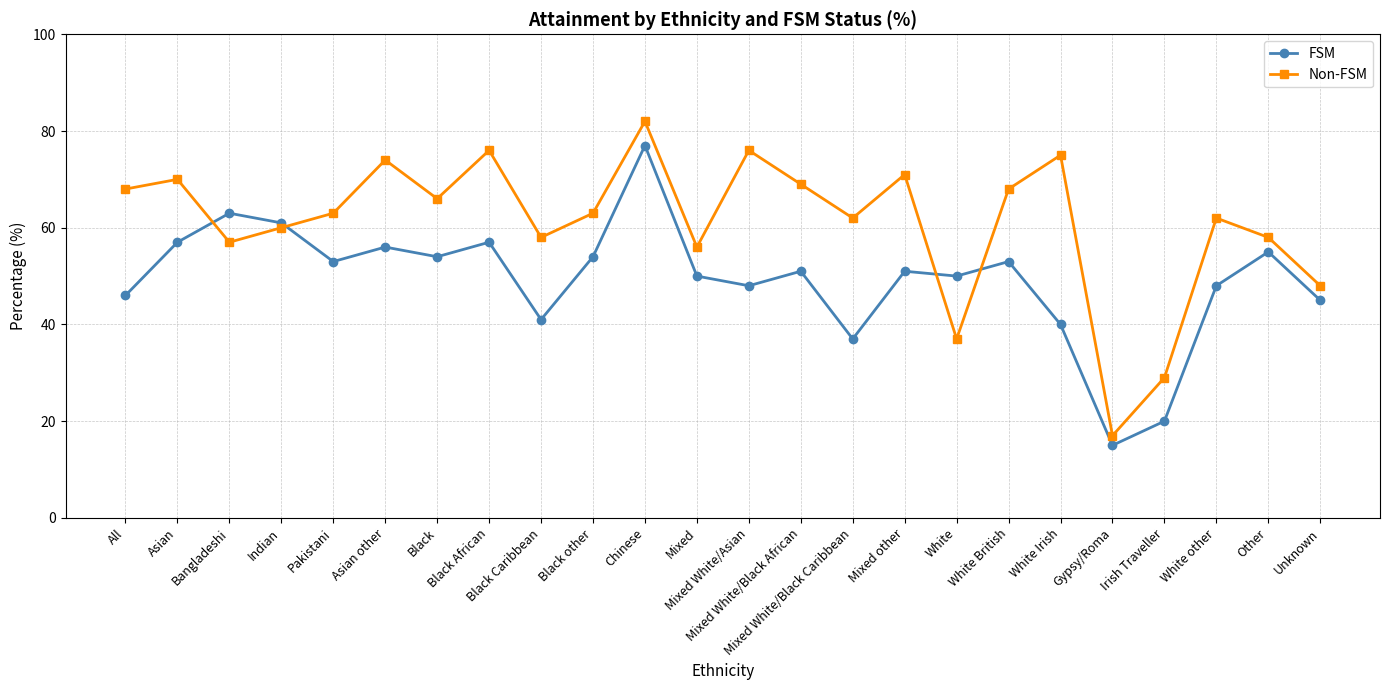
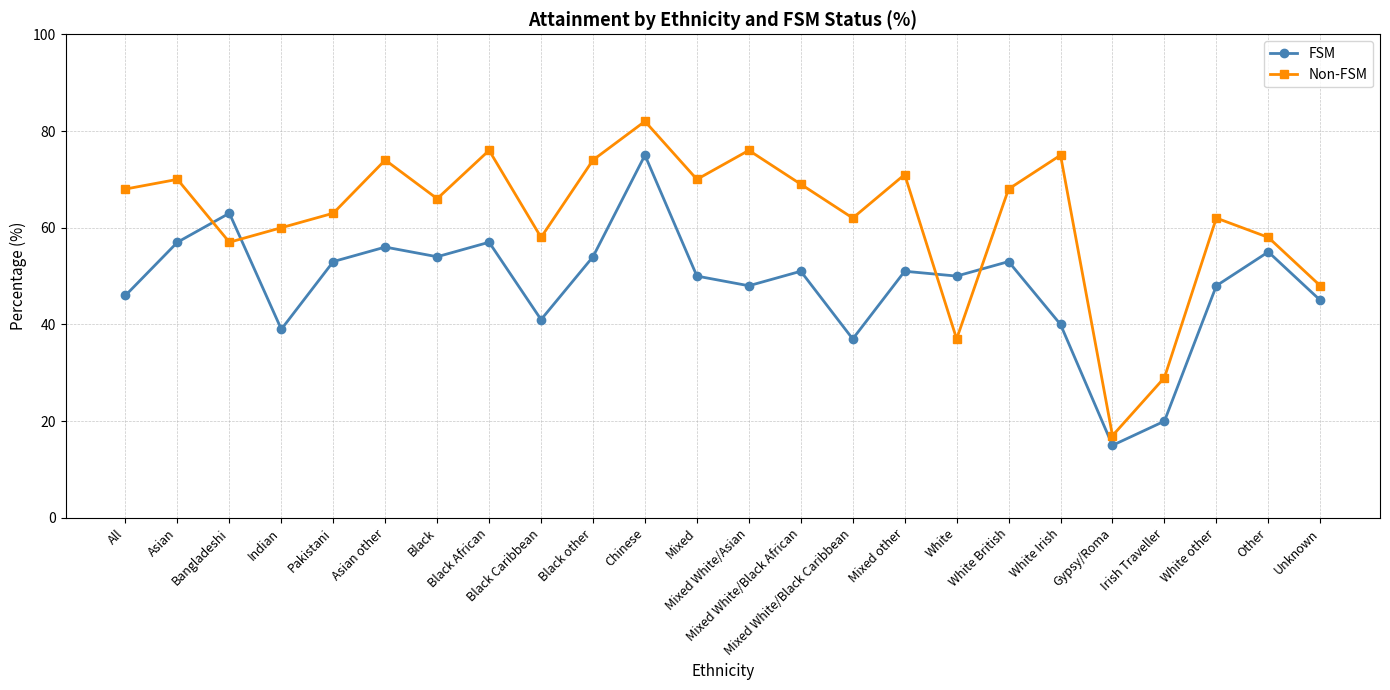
  {
    "FSM": {
      "All": 46,
      "Asian": 57,
      "Bangladeshi": 63,
-     "Indian": 61,
+     "Indian": 39,
      "Pakistani": 53,
      "Asian other": 56,
      "Black": 54,
      "Black African": 57,
      "Black Caribbean": 41,
      "Black other": 54,
-     "Chinese": 77,
+     "Chinese": 75,
      "Mixed": 50,
      "Mixed White/Asian": 48,
      "Mixed White/Black African": 51,
      "Mixed White/Black Caribbean": 37,
      "Mixed other": 51,
      "White": 50,
      "White British": 53,
      "White Irish": 40,
      "Gypsy/Roma": 15,
      "Irish Traveller": 20,
      "White other": 48,
      "Other": 55,
      "Unknown": 45
    },
    "Non-FSM": {
      "All": 68,
      "Asian": 70,
      "Bangladeshi": 57,
      "Indian": 60,
      "Pakistani": 63,
      "Asian other": 74,
      "Black": 66,
      "Black African": 76,
      "Black Caribbean": 58,
-     "Black other": 63,
+     "Black other": 74,
      "Chinese": 82,
-     "Mixed": 56,
+     "Mixed": 70,
      "Mixed White/Asian": 76,
      "Mixed White/Black African": 69,
      "Mixed White/Black Caribbean": 62,
      "Mixed other": 71,
      "White": 37,
      "White British": 68,
      "White Irish": 75,
      "Gypsy/Roma": 17,
      "Irish Traveller": 29,
      "White other": 62,
      "Other": 58,
      "Unknown": 48
    }
  }
